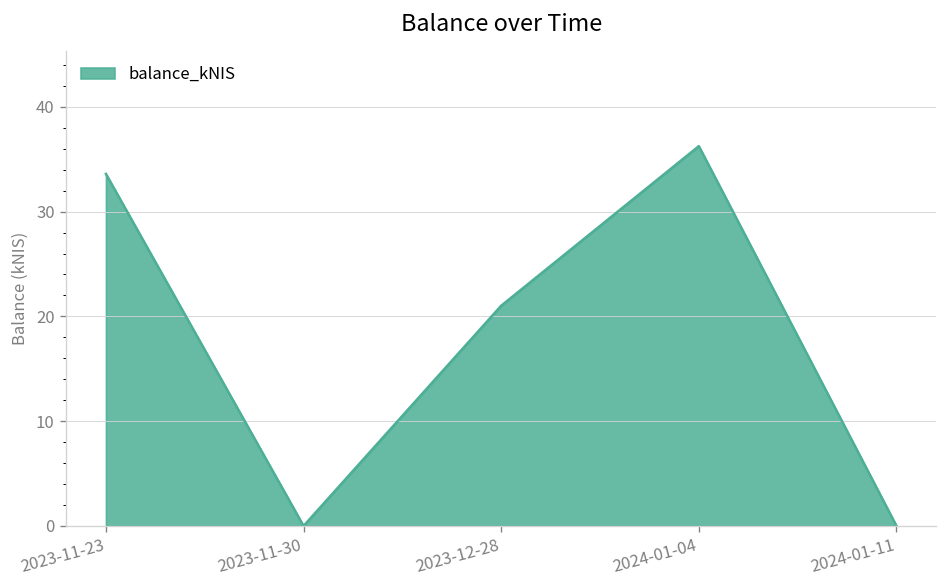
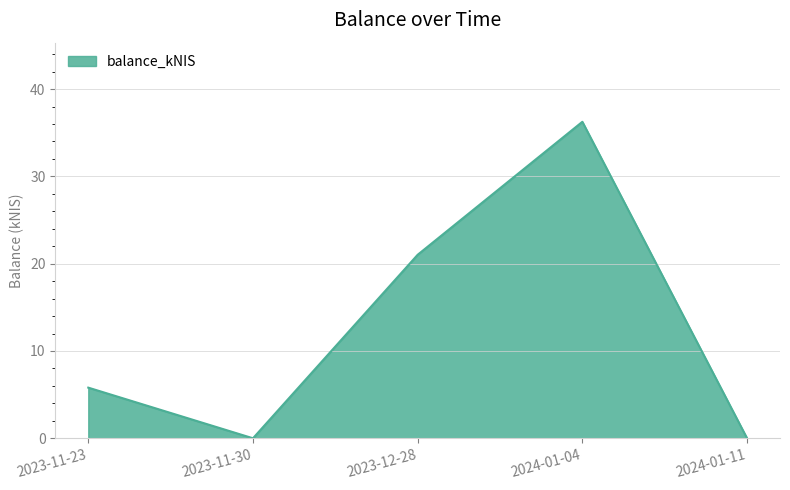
  {
-   "2023-11-23": 34,
+   "2023-11-23": 6,
    "2023-11-30": 0,
    "2023-12-28": 21,
    "2024-01-04": 36,
    "2024-01-11": 0
  }
